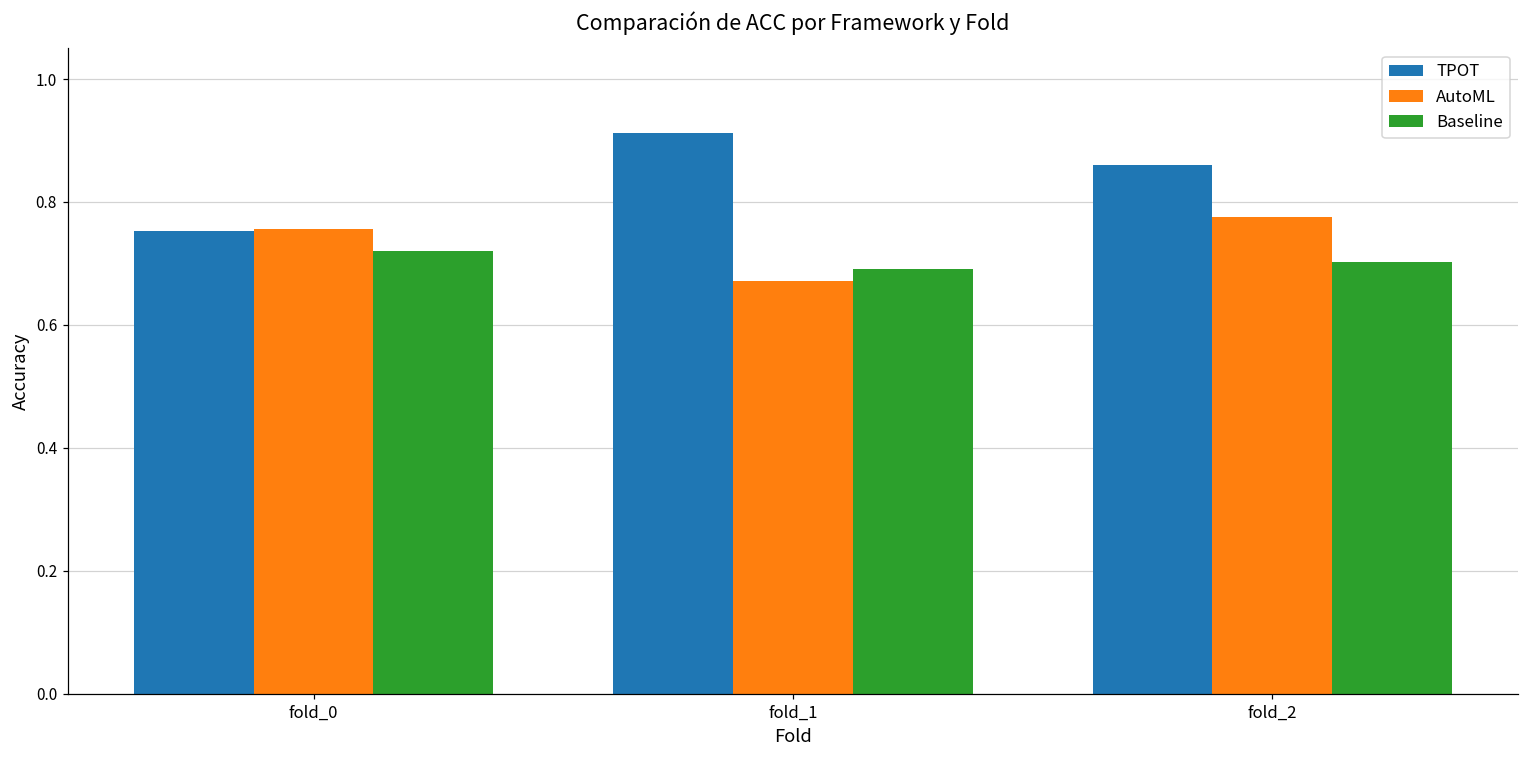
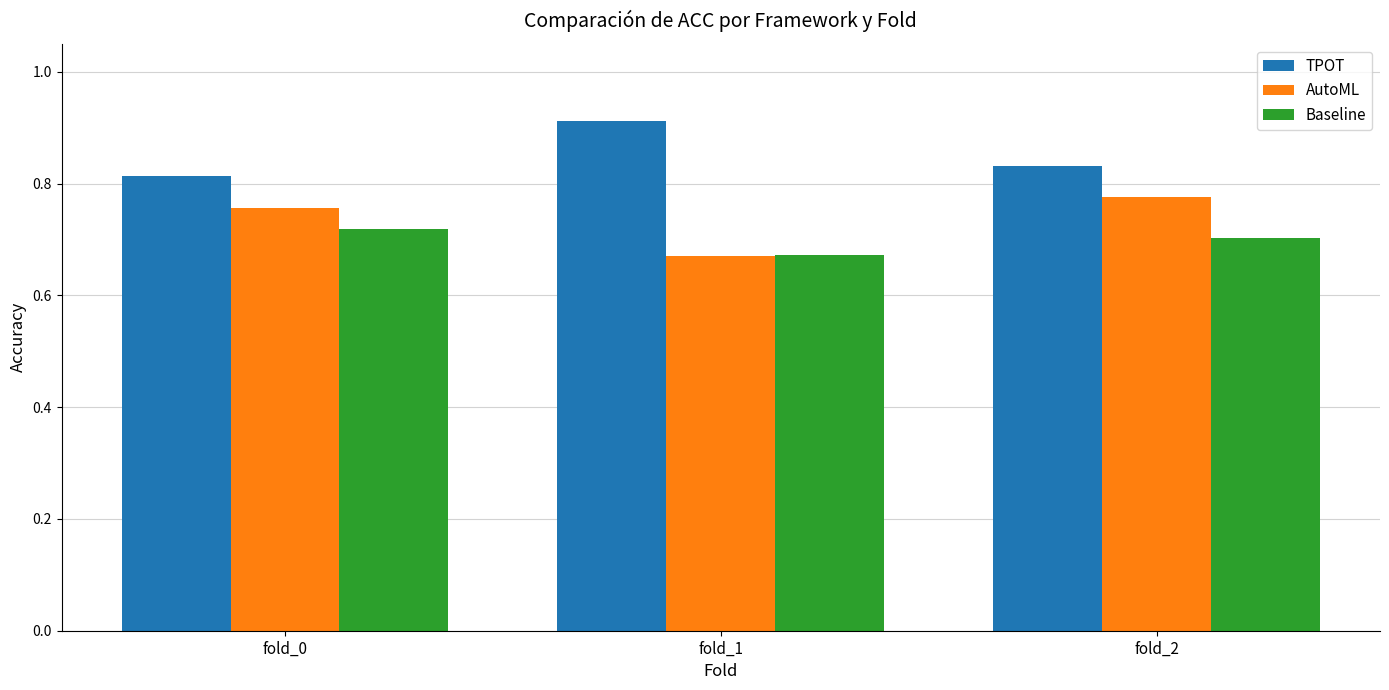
  {
    "TPOT": {
-     "fold_0": 0.75,
+     "fold_0": 0.81,
      "fold_1": 0.91,
-     "fold_2": 0.86
+     "fold_2": 0.83
    },
    "AutoML": {
      "fold_0": 0.76,
      "fold_1": 0.67,
      "fold_2": 0.78
    },
    "Baseline": {
      "fold_0": 0.72,
-     "fold_1": 0.69,
+     "fold_1": 0.67,
      "fold_2": 0.70
    }
  }
